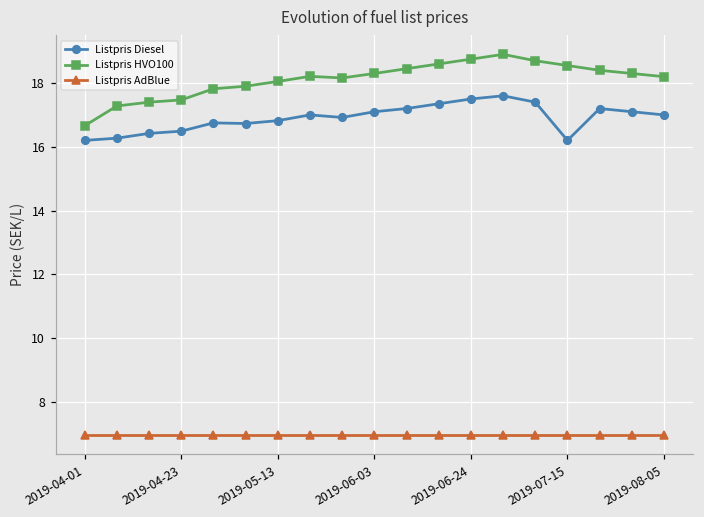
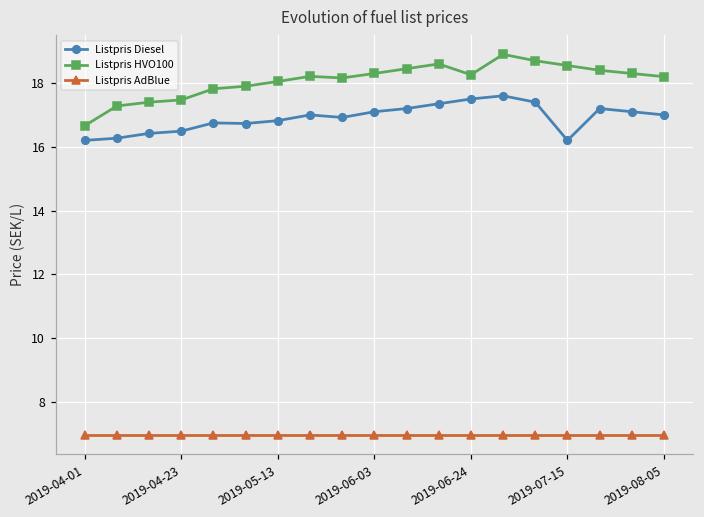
  {
    "Listpris Diesel": {
      "2019-04-01": 16.2,
      "2019-04-23": 16.5,
      "2019-05-13": 16.8,
      "2019-06-03": 17.1,
      "2019-06-24": 17.5,
      "2019-07-15": 16.2,
      "2019-08-05": 17.0
    },
    "Listpris HVO100": {
      "2019-04-01": 16.7,
      "2019-04-23": 17.5,
      "2019-05-13": 18.1,
      "2019-06-03": 18.3,
-     "2019-06-24": 18.8,
+     "2019-06-24": 18.3,
      "2019-07-15": 18.6,
      "2019-08-05": 18.2
    },
    "Listpris AdBlue": {
      "2019-04-01": 7.0,
      "2019-04-23": 7.0,
      "2019-05-13": 7.0,
      "2019-06-03": 7.0,
      "2019-06-24": 7.0,
      "2019-07-15": 7.0,
      "2019-08-05": 7.0
    }
  }
